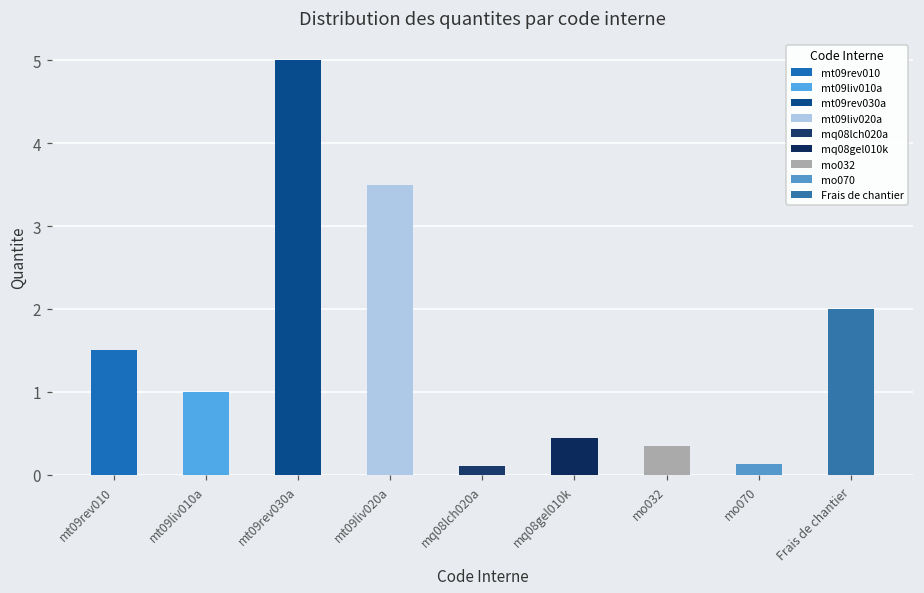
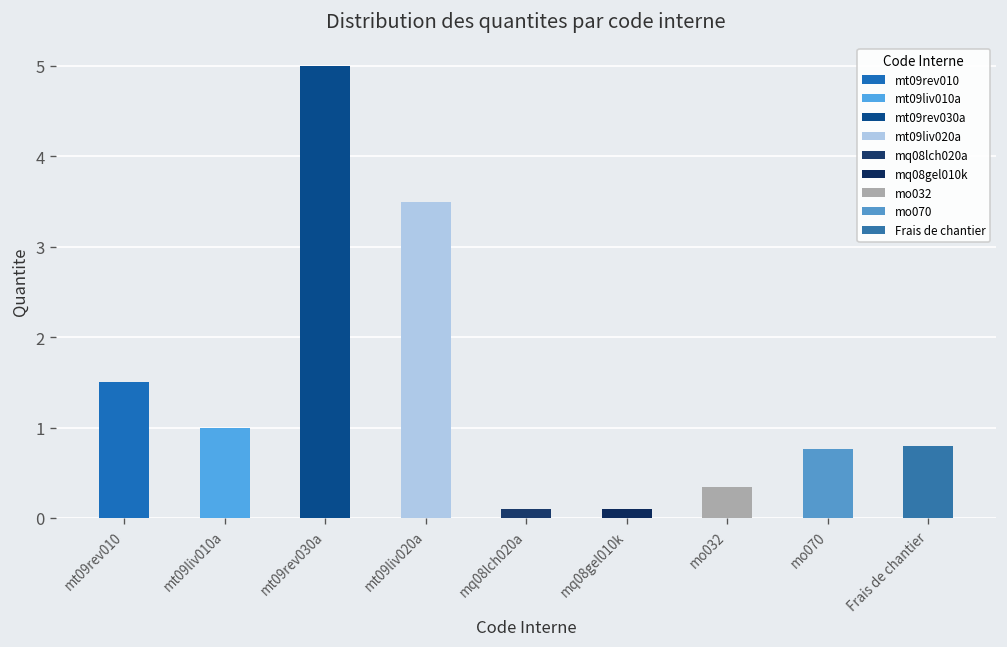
  {
    "mt09rev010": 1.5,
    "mt09liv010a": 1.0,
    "mt09rev030a": 5.0,
    "mt09liv020a": 3.5,
    "mq08lch020a": 0.1,
-   "mq08gel010k": 0.4,
+   "mq08gel010k": 0.1,
    "mo032": 0.3,
-   "mo070": 0.1,
-   "Frais de chantier": 2.0
+   "mo070": 0.8,
+   "Frais de chantier": 0.8
  }
